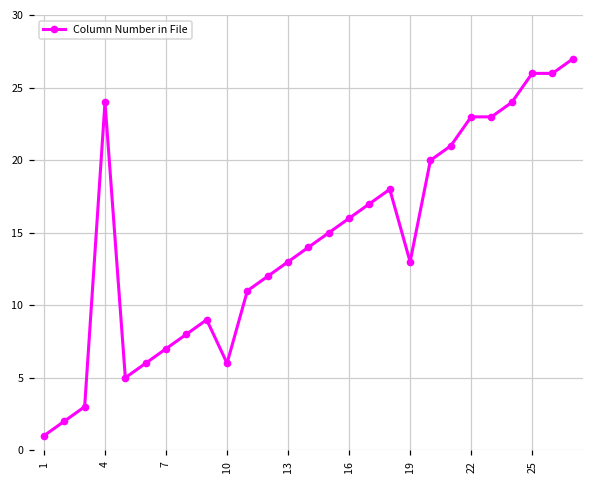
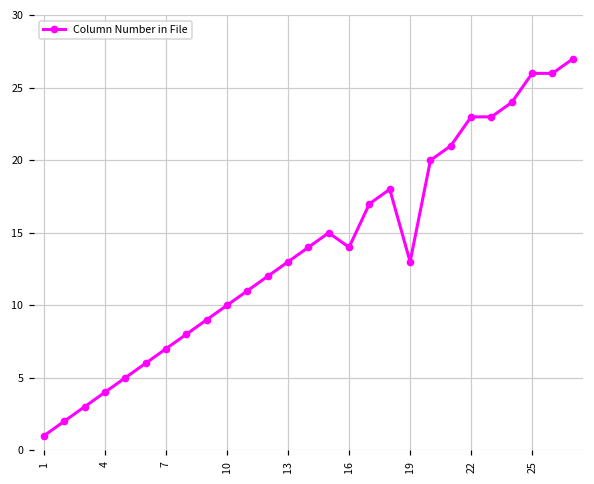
  {
    "1": 1,
-   "4": 24,
+   "4": 4,
    "7": 7,
-   "10": 6,
+   "10": 10,
    "13": 13,
-   "16": 16,
+   "16": 14,
    "19": 13,
    "22": 23,
    "25": 26
  }
